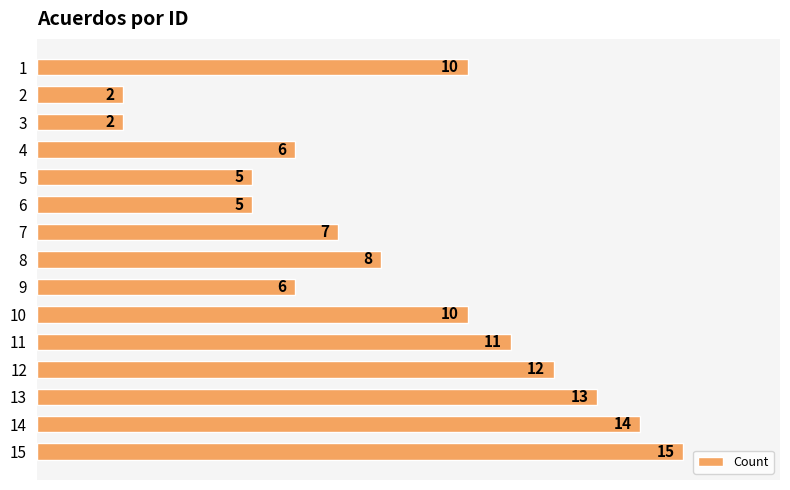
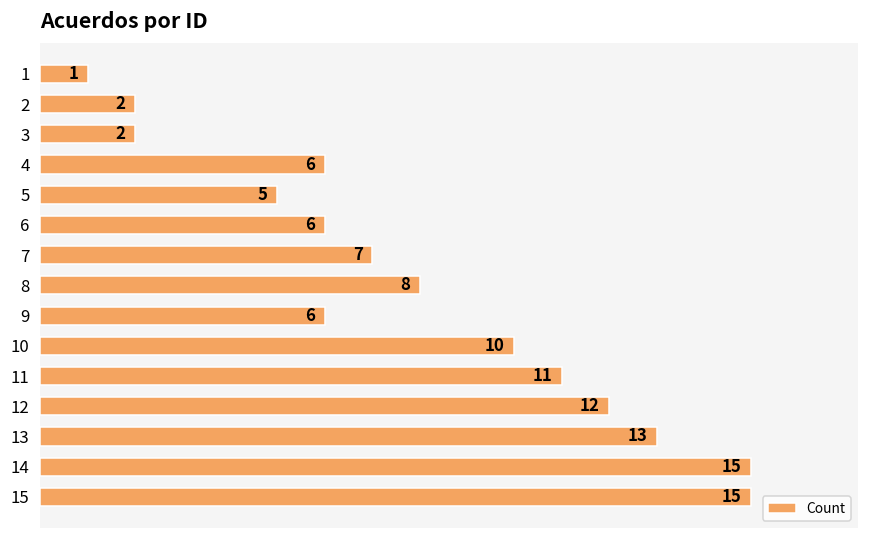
  {
-   "1": 10,
+   "1": 1,
    "2": 2,
    "3": 2,
    "4": 6,
    "5": 5,
-   "6": 5,
+   "6": 6,
    "7": 7,
    "8": 8,
    "9": 6,
    "10": 10,
    "11": 11,
    "12": 12,
    "13": 13,
-   "14": 14,
+   "14": 15,
    "15": 15
  }
